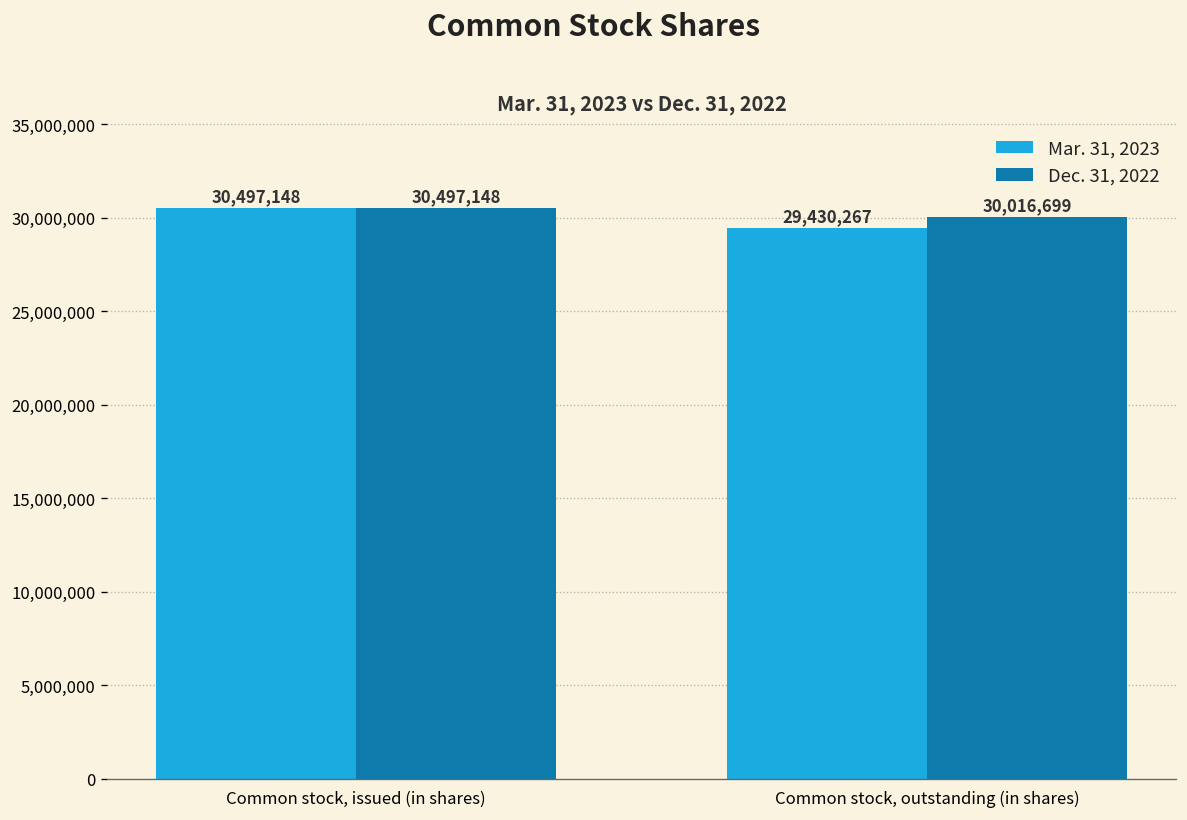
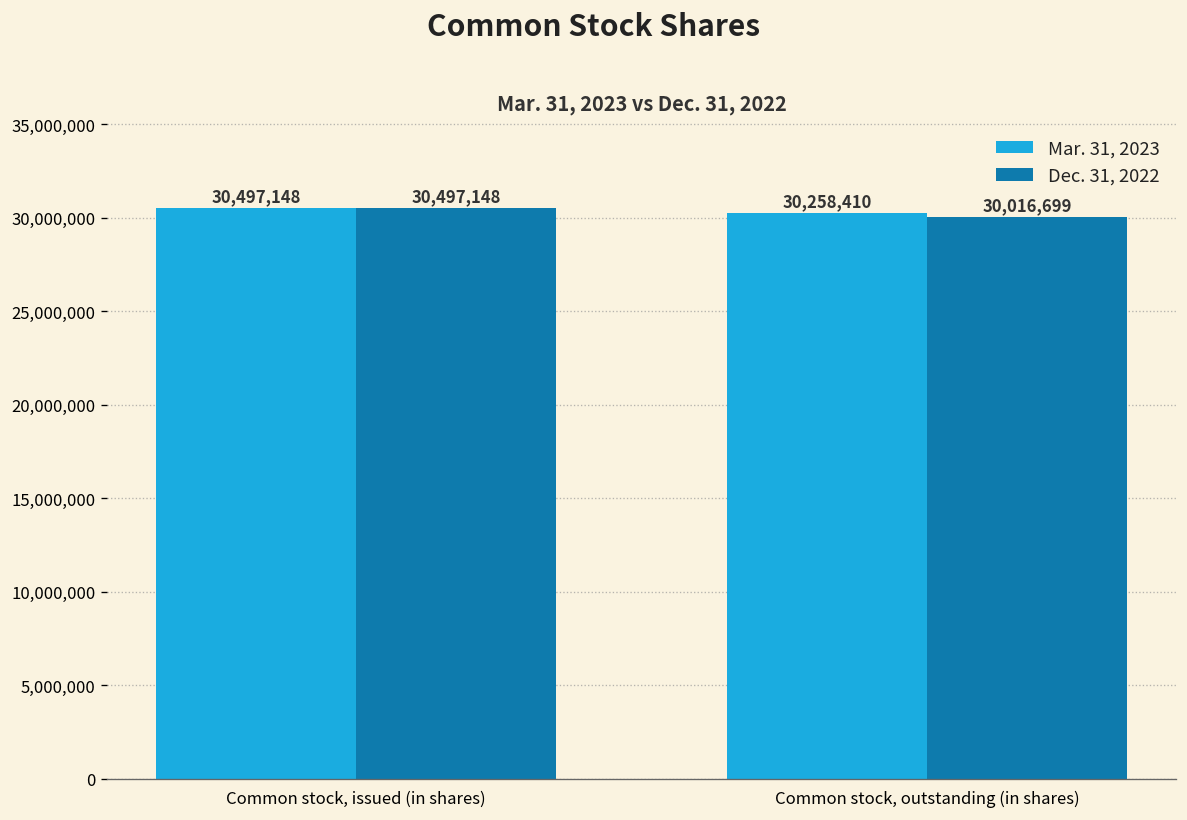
  {
    "Mar. 31, 2023": {
      "Common stock, issued (in shares)": "30,497,148",
-     "Common stock, outstanding (in shares)": "29,430,267"
+     "Common stock, outstanding (in shares)": "30,258,410"
    },
    "Dec. 31, 2022": {
      "Common stock, issued (in shares)": "30,497,148",
      "Common stock, outstanding (in shares)": "30,016,699"
    }
  }
